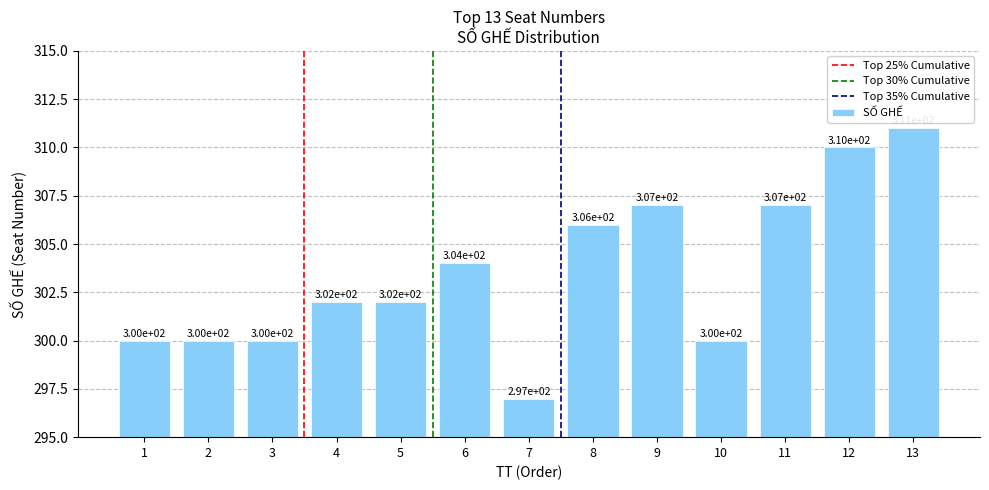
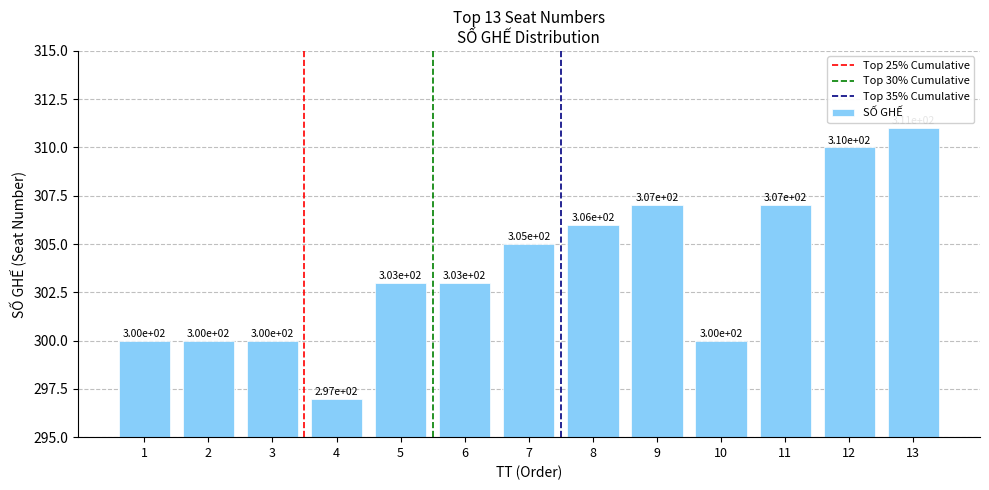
  {
    "1": "3.00e+02",
    "2": "3.00e+02",
    "3": "3.00e+02",
-   "4": "3.02e+02",
-   "5": "3.02e+02",
-   "6": "3.04e+02",
-   "7": "2.97e+02",
+   "4": "2.97e+02",
+   "5": "3.03e+02",
+   "6": "3.03e+02",
+   "7": "3.05e+02",
    "8": "3.06e+02",
    "9": "3.07e+02",
    "10": "3.00e+02",
    "11": "3.07e+02",
    "12": "3.10e+02"
  }
